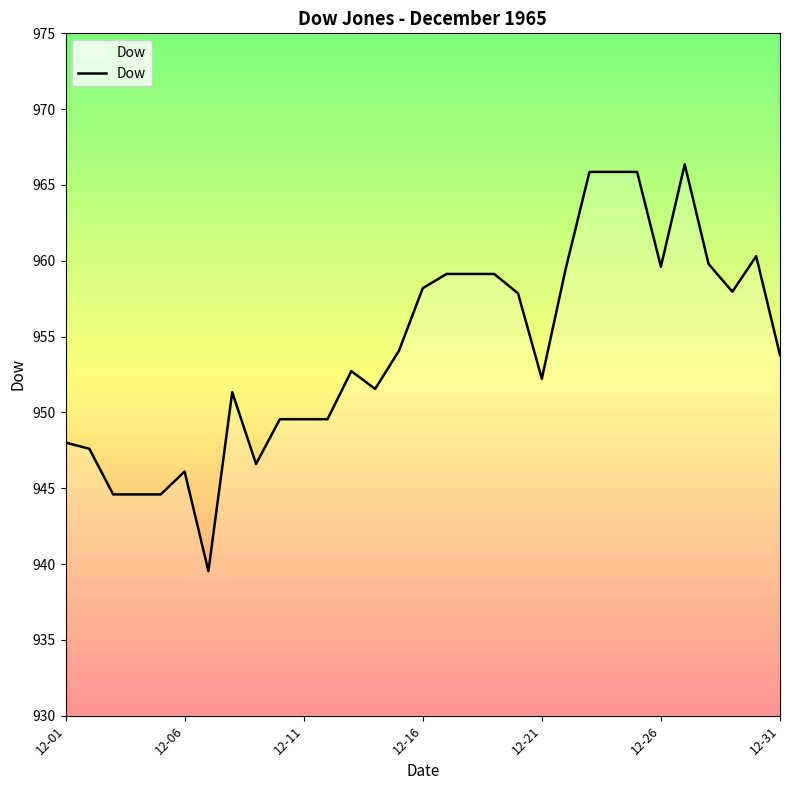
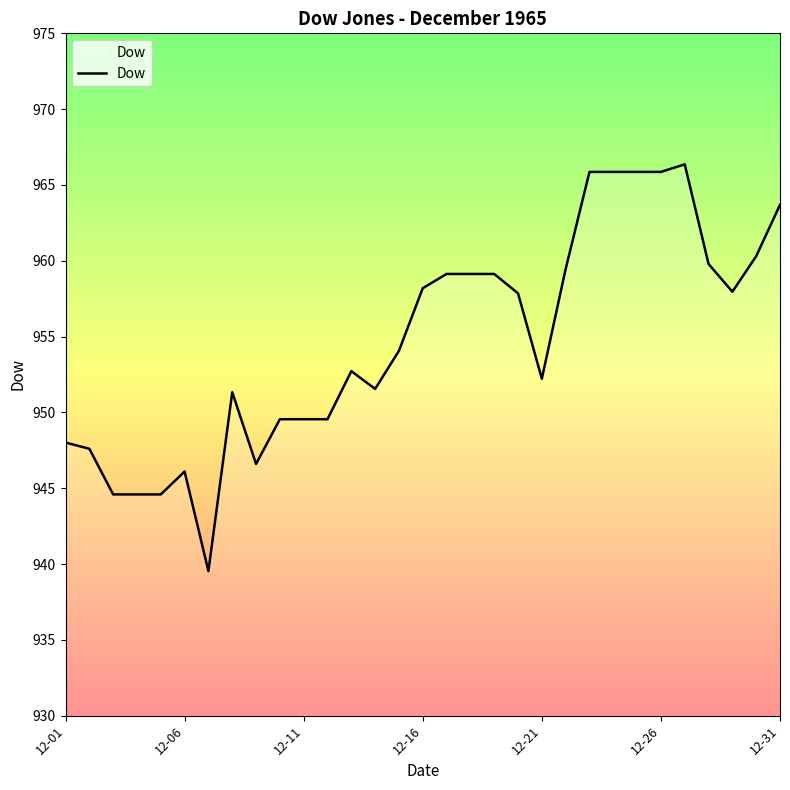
  {
    "12-01": 948.0,
    "12-06": 946.1,
    "12-11": 949.6,
    "12-16": 958.2,
    "12-21": 952.2,
-   "12-26": 959.6,
-   "12-31": 953.8
+   "12-26": 965.9,
+   "12-31": 963.7
  }
